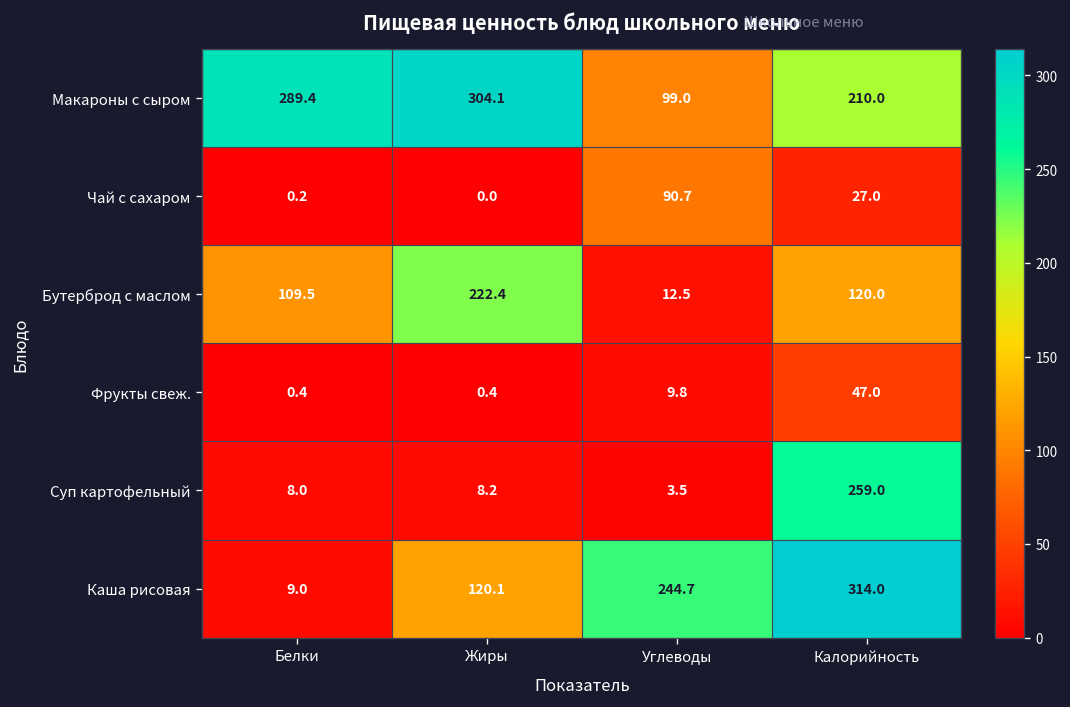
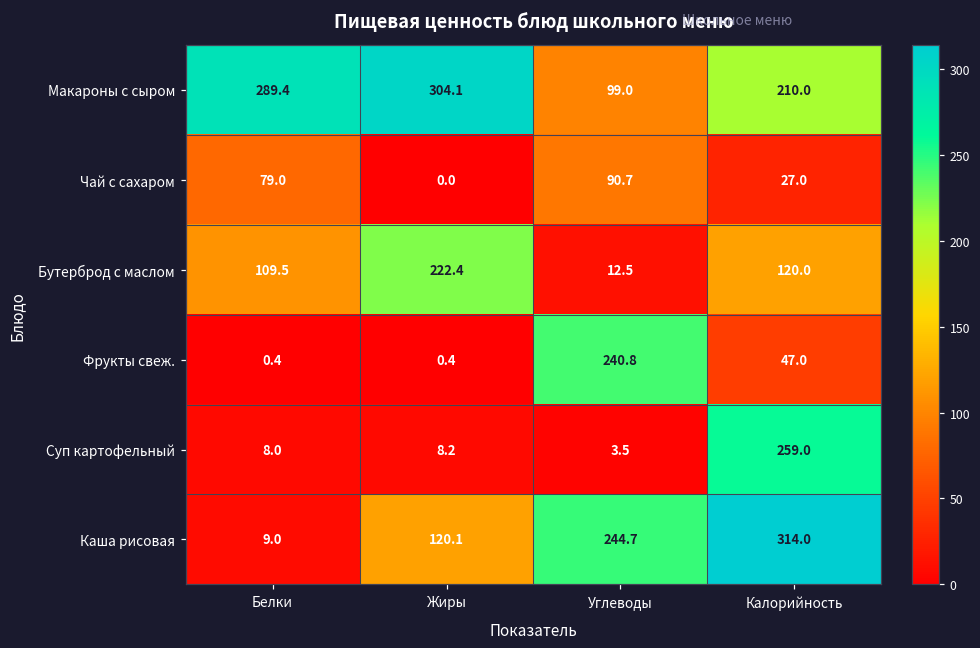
  {
    "Макароны с сыром": {
      "Белки": 289.4,
      "Жиры": 304.1,
      "Углеводы": 99.0,
      "Калорийность": 210.0
    },
    "Чай с сахаром": {
-     "Белки": 0.2,
+     "Белки": 79.0,
      "Жиры": 0.0,
      "Углеводы": 90.7,
      "Калорийность": 27.0
    },
    "Бутерброд с маслом": {
      "Белки": 109.5,
      "Жиры": 222.4,
      "Углеводы": 12.5,
      "Калорийность": 120.0
    },
    "Фрукты свеж.": {
      "Белки": 0.4,
      "Жиры": 0.4,
-     "Углеводы": 9.8,
+     "Углеводы": 240.8,
      "Калорийность": 47.0
    },
    "Суп картофельный": {
      "Белки": 8.0,
      "Жиры": 8.2,
      "Углеводы": 3.5,
      "Калорийность": 259.0
    },
    "Каша рисовая": {
      "Белки": 9.0,
      "Жиры": 120.1,
      "Углеводы": 244.7,
      "Калорийность": 314.0
    }
  }
